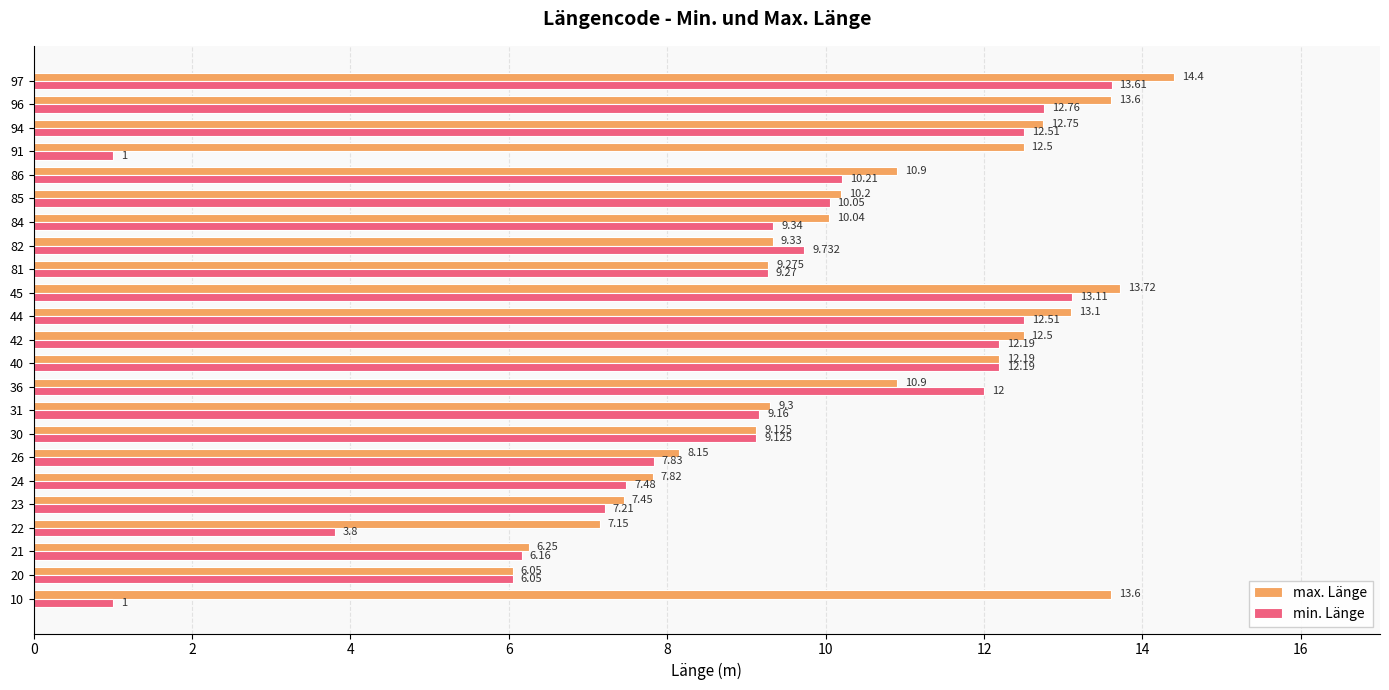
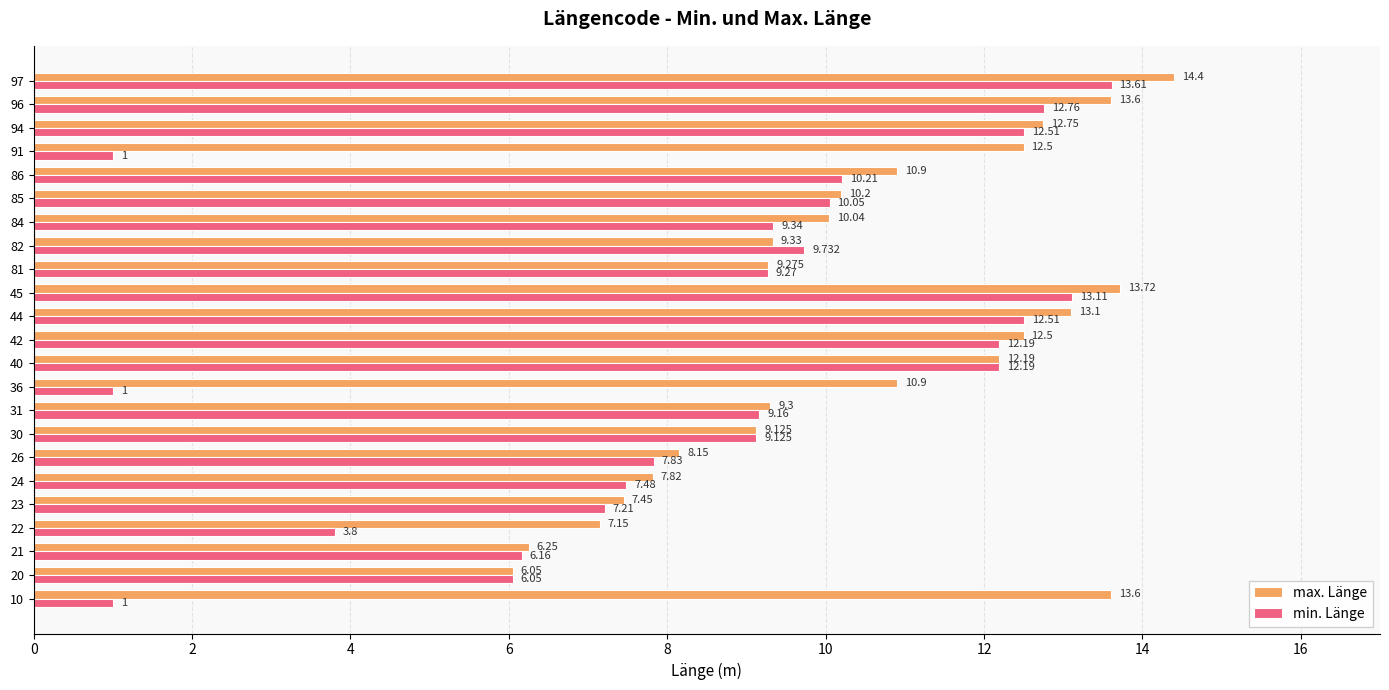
  {
    "max. Länge": {
      "97": 14.4,
      "96": 13.6,
      "94": 12.75,
      "91": 12.5,
      "86": 10.9,
      "85": 10.2,
      "84": 10.04,
      "82": 9.33,
      "81": 9.275,
      "45": 13.72,
      "44": 13.1,
      "42": 12.5,
      "36": 10.9,
      "31": 9.3,
      "26": 8.15,
      "24": 7.82,
      "23": 7.45,
      "22": 7.15,
      "21": 6.25,
      "10": 13.6
    },
    "min. Länge": {
      "97": 13.61,
      "96": 12.76,
      "94": 12.51,
      "91": 1,
      "86": 10.21,
      "85": 10.05,
      "84": 9.34,
      "82": 9.732,
      "45": 13.11,
      "44": 12.51,
      "42": 12.19,
-     "36": 12,
+     "36": 1,
      "31": 9.16,
      "26": 7.83,
      "24": 7.48,
      "23": 7.21,
      "22": 3.8,
      "21": 6.16,
      "10": 1
    }
  }
